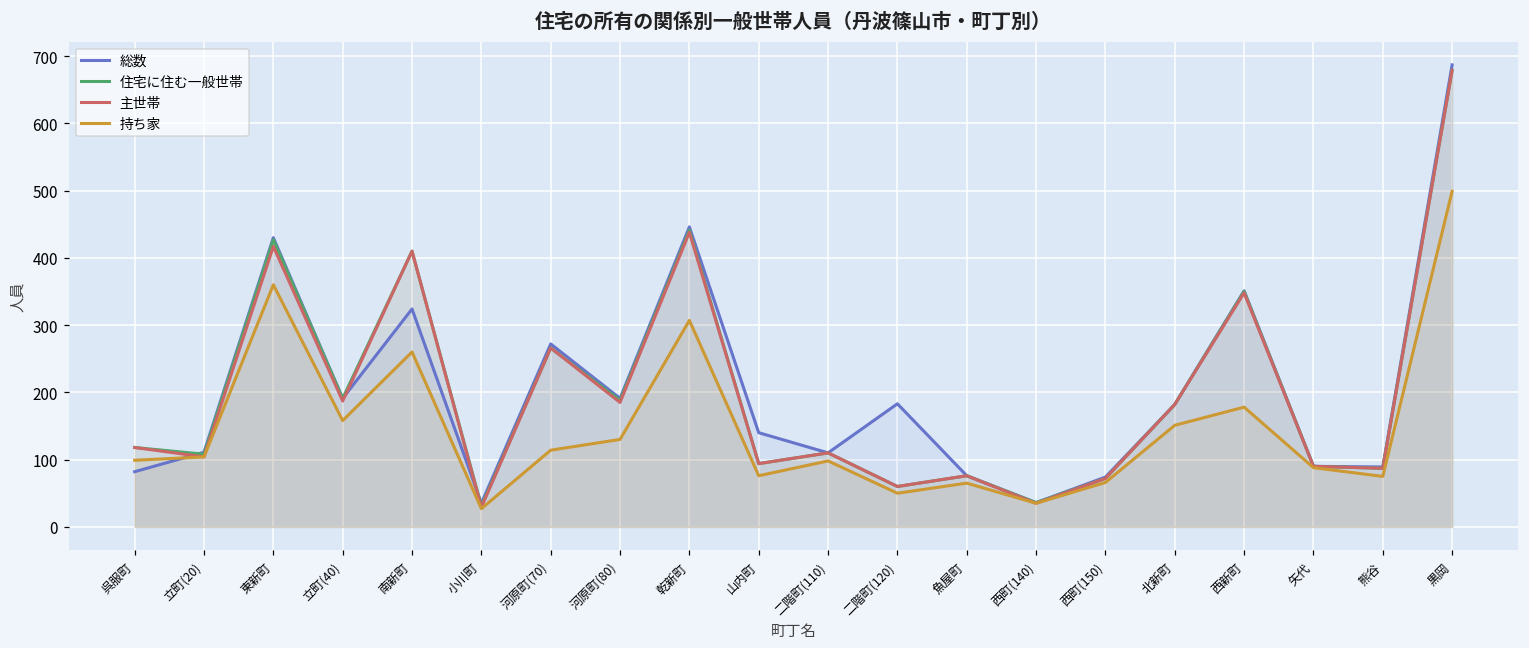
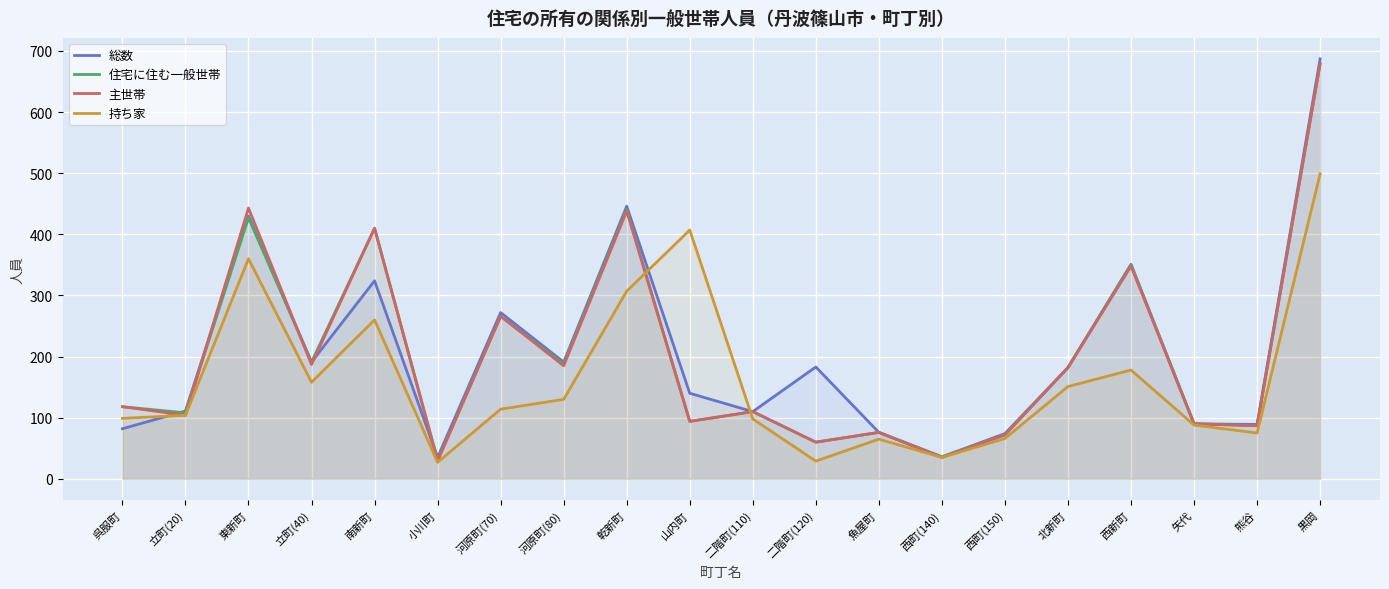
  {
    "総数": {
      "呉服町": 80,
      "南新町": 320,
      "河原町(70)": 270,
      "乾新町": 450,
      "山内町": 140,
      "二階町(120)": 180,
      "黒岡": 690
    },
    "主世帯": {
-     "東新町": 420
+     "東新町": 440
    },
    "持ち家": {
      "呉服町": 100,
      "東新町": 360,
      "立町(40)": 160,
      "南新町": 260,
      "河原町(70)": 110,
      "河原町(80)": 130,
      "乾新町": 310,
-     "山内町": 80,
+     "山内町": 410,
      "二階町(110)": 100,
-     "二階町(120)": 50,
+     "二階町(120)": 30,
      "魚屋町": 70,
      "西町(150)": 70,
      "北新町": 150,
      "西新町": 180,
      "熊谷": 80,
      "黒岡": 500
    }
  }
